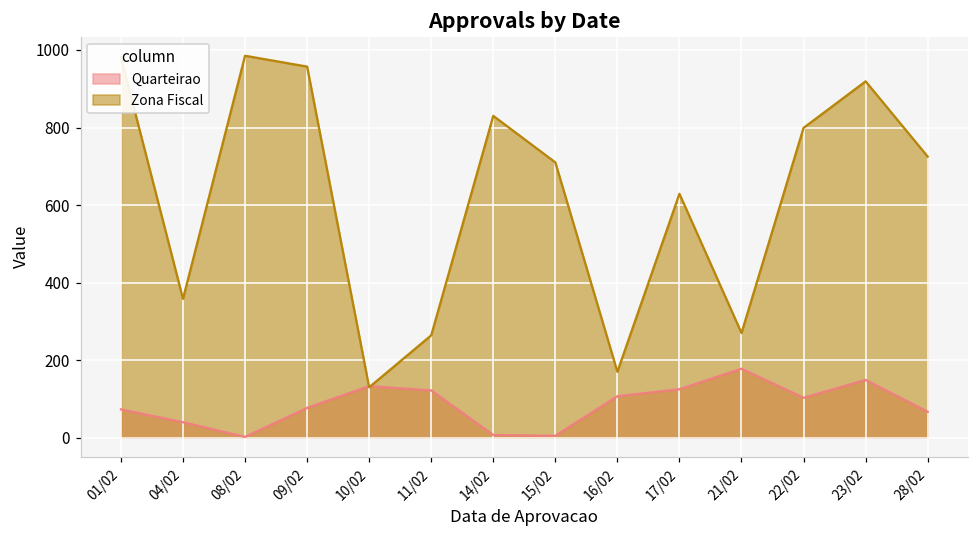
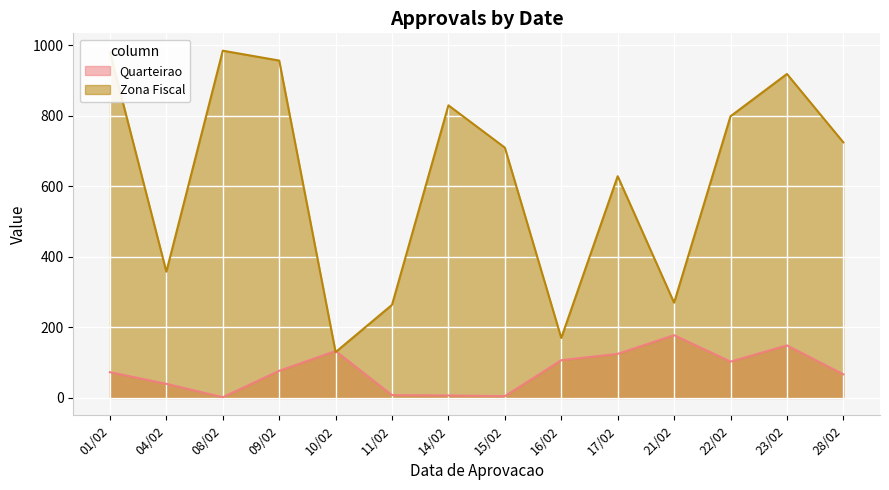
  {
    "Quarteirao": {
      "01/02": 70,
      "04/02": 40,
      "08/02": 0,
      "09/02": 80,
-     "11/02": 120,
+     "11/02": 10,
      "14/02": 10,
      "15/02": 10,
      "16/02": 110,
      "17/02": 130,
      "21/02": 180,
      "22/02": 100,
      "23/02": 150,
      "28/02": 70
    },
    "Zona Fiscal": {
      "04/02": 360,
      "08/02": 990,
      "09/02": 960,
      "11/02": 260,
      "14/02": 830,
      "15/02": 710,
      "16/02": 170,
      "17/02": 630,
      "21/02": 270,
      "22/02": 800,
      "23/02": 920,
      "28/02": 730
    }
  }
